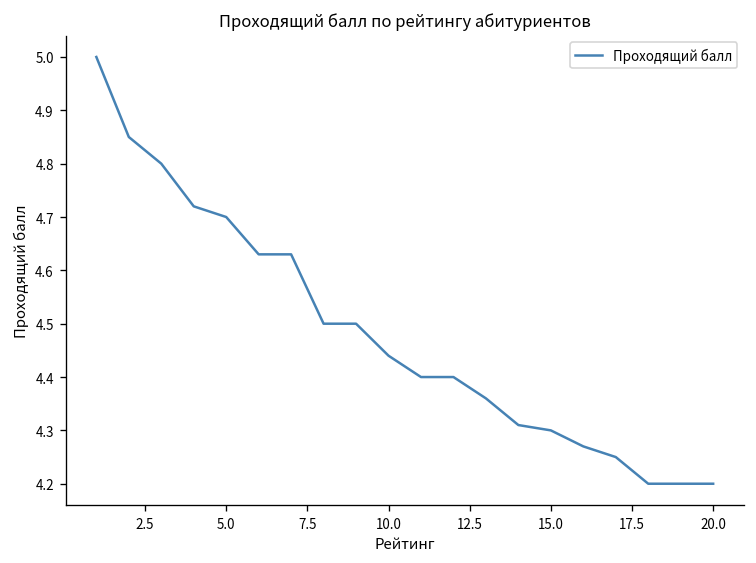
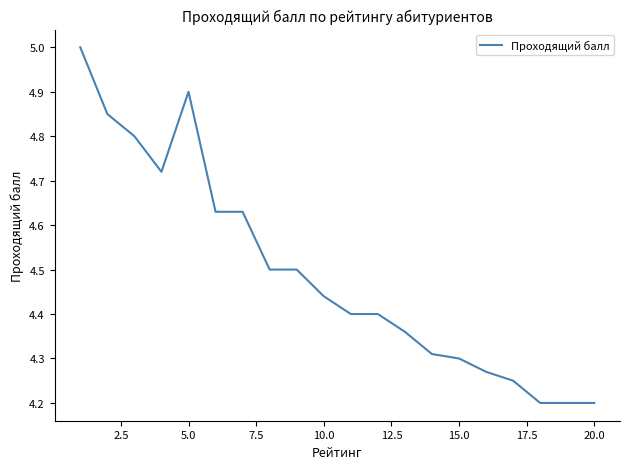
  {
-   "5.0": 4.7,
+   "5.0": 4.9,
    "10.0": 4.44,
    "15.0": 4.3,
    "20.0": 4.2
  }
